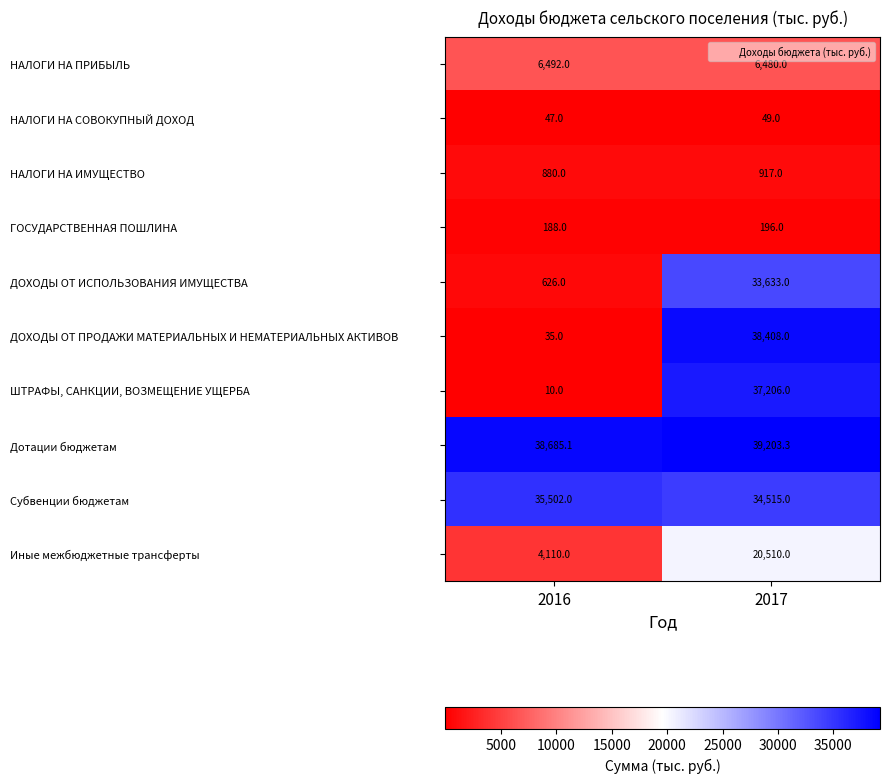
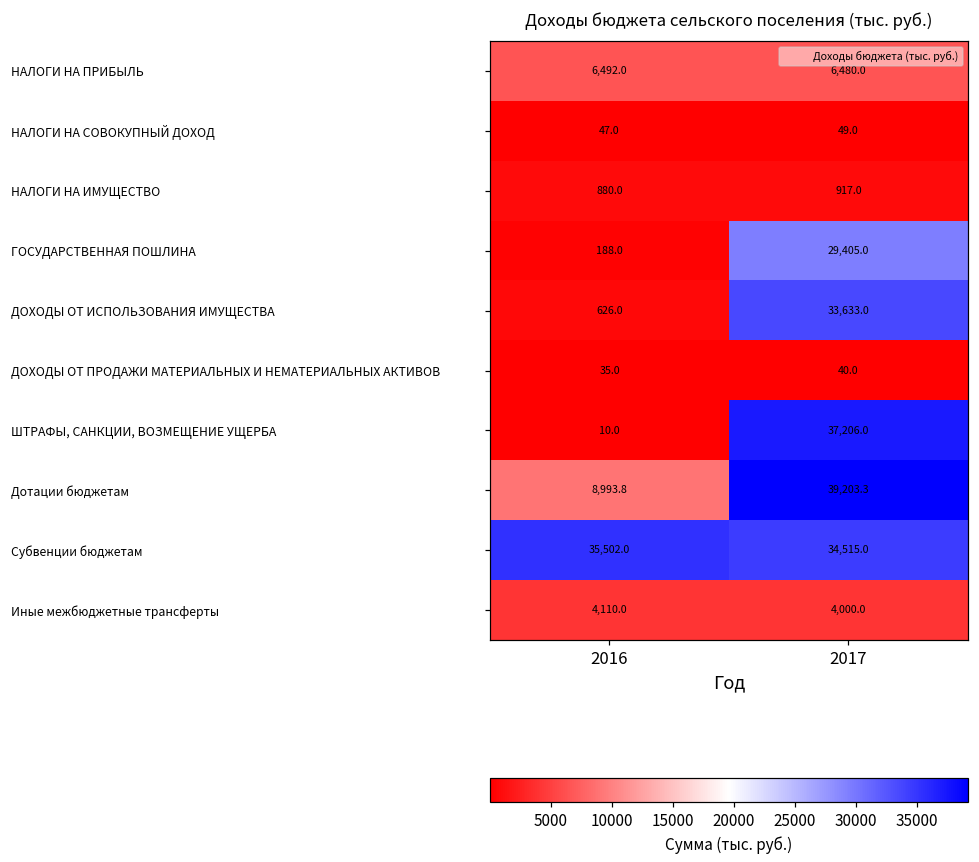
  {
    "НАЛОГИ НА ПРИБЫЛЬ": {
      "2016": "6,492.0"
    },
    "НАЛОГИ НА СОВОКУПНЫЙ ДОХОД": {
      "2016": "47.0",
      "2017": "49.0"
    },
    "НАЛОГИ НА ИМУЩЕСТВО": {
      "2016": "880.0",
      "2017": "917.0"
    },
    "ГОСУДАРСТВЕННАЯ ПОШЛИНА": {
      "2016": "188.0",
-     "2017": "196.0"
+     "2017": "29,405.0"
    },
    "ДОХОДЫ ОТ ИСПОЛЬЗОВАНИЯ ИМУЩЕСТВА": {
      "2016": "626.0",
      "2017": "33,633.0"
    },
    "ДОХОДЫ ОТ ПРОДАЖИ МАТЕРИАЛЬНЫХ И НЕМАТЕРИАЛЬНЫХ АКТИВОВ": {
      "2016": "35.0",
-     "2017": "38,408.0"
+     "2017": "40.0"
    },
    "ШТРАФЫ, САНКЦИИ, ВОЗМЕЩЕНИЕ УЩЕРБА": {
      "2016": "10.0",
      "2017": "37,206.0"
    },
    "Дотации бюджетам": {
-     "2016": "38,685.1",
+     "2016": "8,993.8",
      "2017": "39,203.3"
    },
    "Субвенции бюджетам": {
      "2016": "35,502.0",
      "2017": "34,515.0"
    },
    "Иные межбюджетные трансферты": {
      "2016": "4,110.0",
-     "2017": "20,510.0"
+     "2017": "4,000.0"
    }
  }
